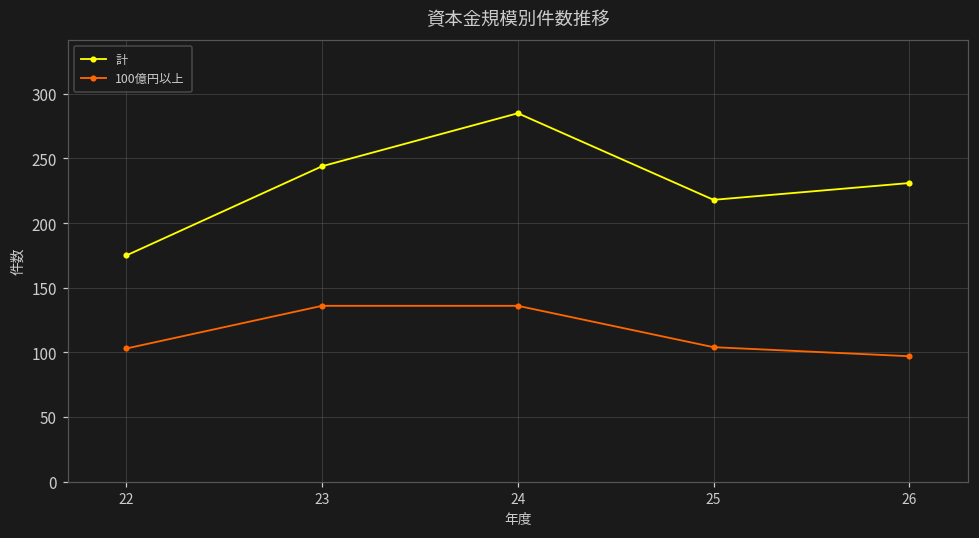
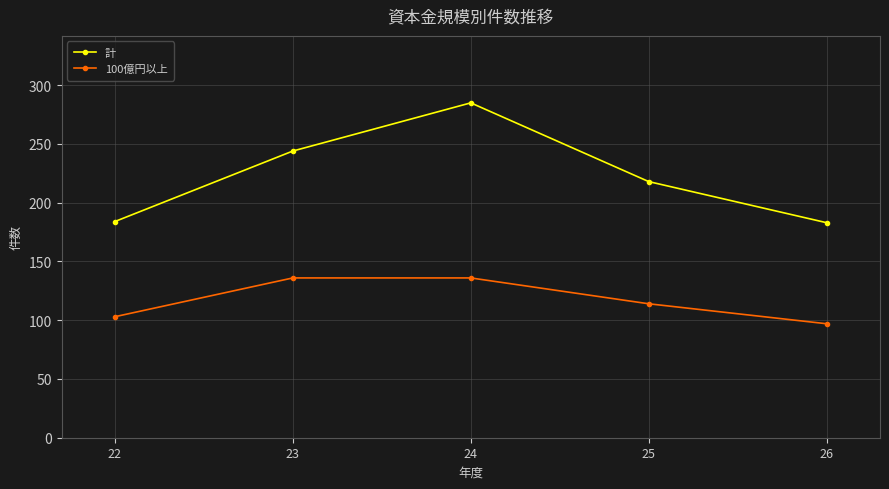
  {
    "計": {
-     "22": 175,
+     "22": 184,
      "23": 244,
      "24": 285,
      "25": 218,
-     "26": 231
+     "26": 183
    },
    "100億円以上": {
      "22": 103,
      "23": 136,
      "24": 136,
-     "25": 104,
+     "25": 114,
      "26": 97
    }
  }
